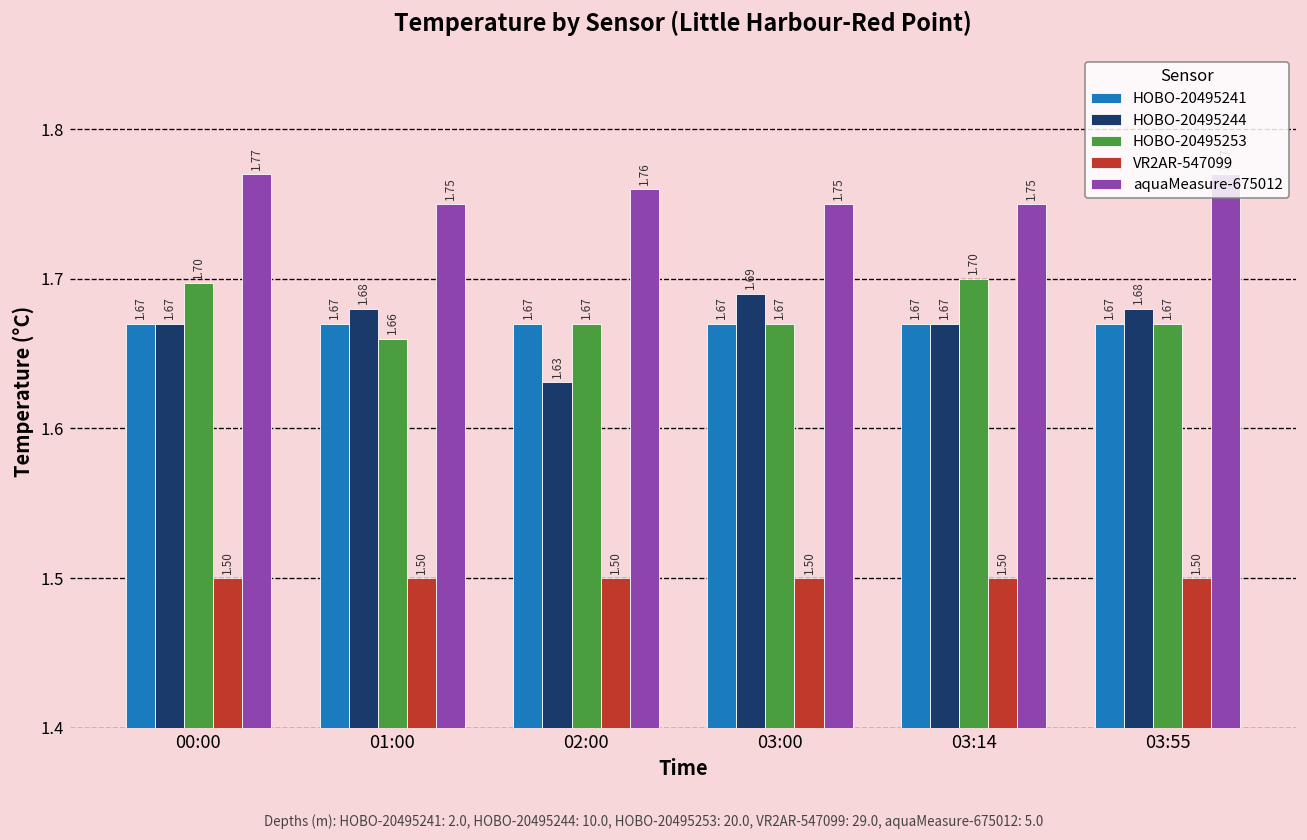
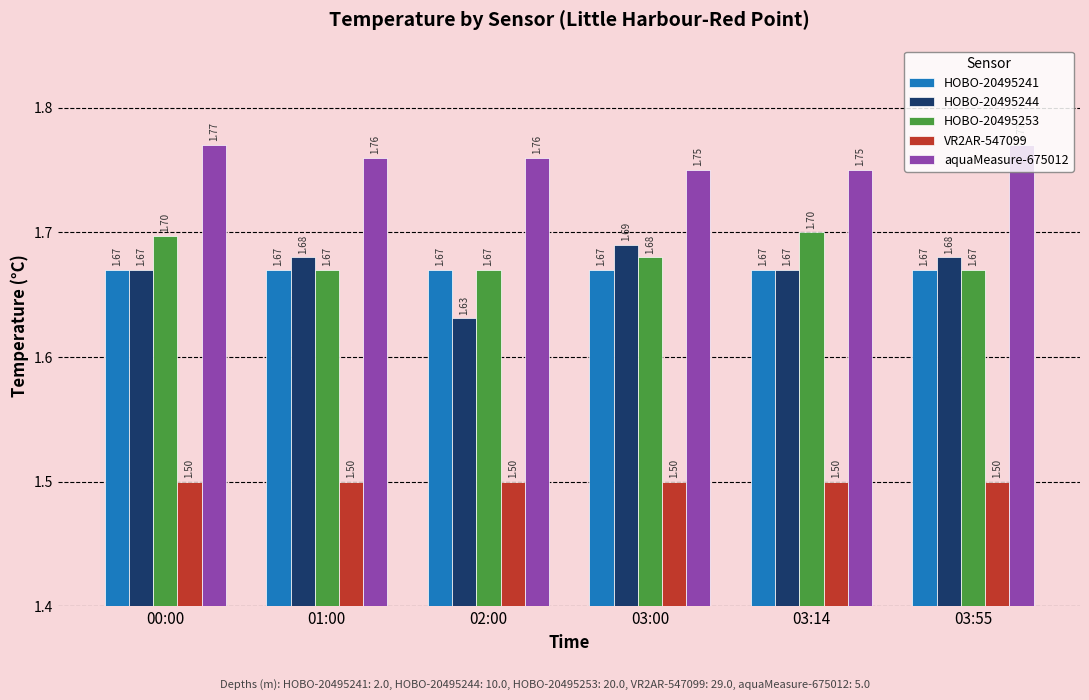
  {
    "HOBO-20495241": {
      "00:00": 1.67,
      "01:00": 1.67,
      "02:00": 1.67,
      "03:00": 1.67,
      "03:14": 1.67,
      "03:55": 1.67
    },
    "HOBO-20495244": {
      "00:00": 1.67,
      "01:00": 1.68,
      "02:00": 1.63,
      "03:00": 1.69,
      "03:14": 1.67,
      "03:55": 1.68
    },
    "HOBO-20495253": {
      "00:00": 1.70,
-     "01:00": 1.66,
+     "01:00": 1.67,
      "02:00": 1.67,
-     "03:00": 1.67,
+     "03:00": 1.68,
      "03:14": 1.70,
      "03:55": 1.67
    },
    "VR2AR-547099": {
      "00:00": 1.50,
      "01:00": 1.50,
      "02:00": 1.50,
      "03:00": 1.50,
      "03:14": 1.50,
      "03:55": 1.50
    },
    "aquaMeasure-675012": {
      "00:00": 1.77,
-     "01:00": 1.75,
+     "01:00": 1.76,
      "02:00": 1.76,
      "03:00": 1.75,
      "03:14": 1.75
    }
  }
